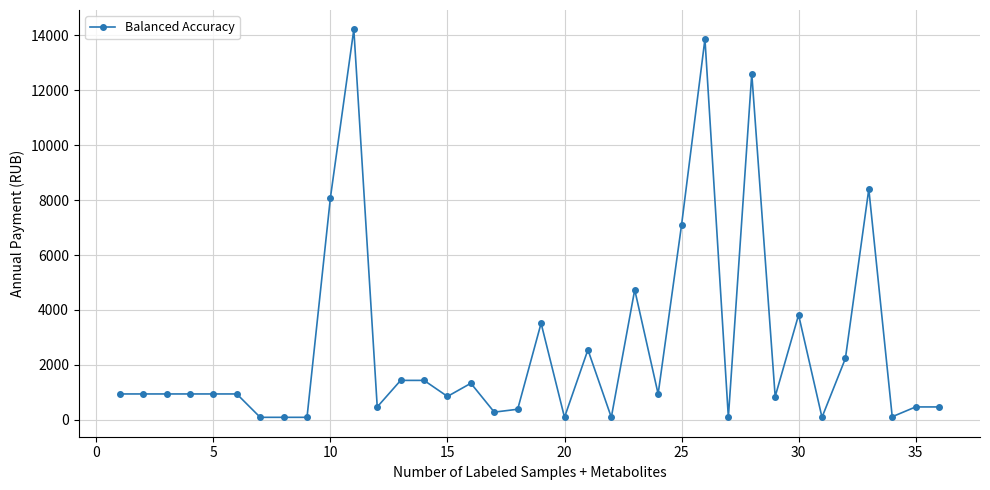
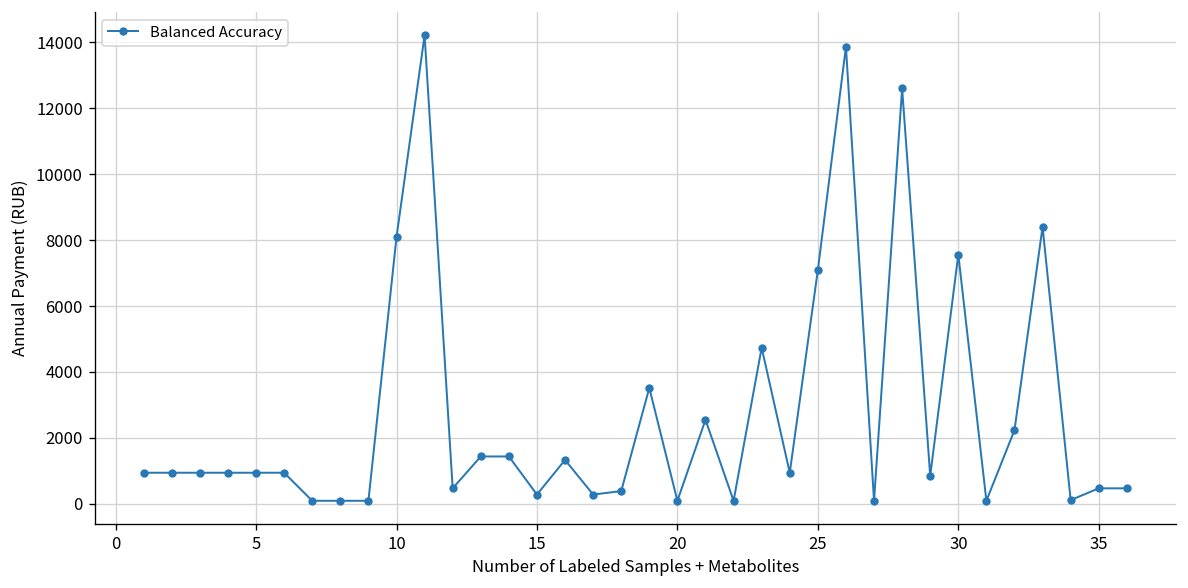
  {
    "5": 900,
    "10": 8100,
-   "15": 900,
+   "15": 300,
    "20": 100,
    "25": 7100,
-   "30": 3800,
+   "30": 7600,
    "35": 500
  }
